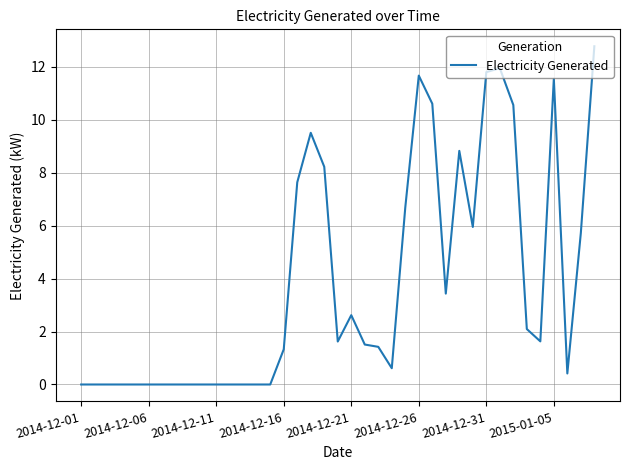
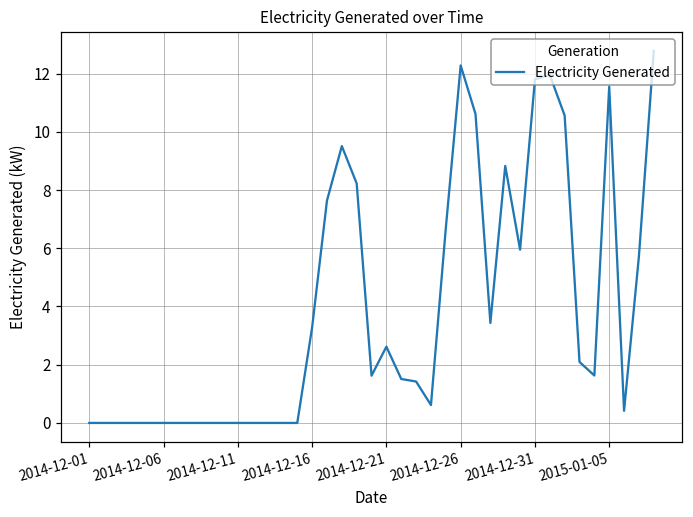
  {
    "2014-12-01": 0.0,
    "2014-12-06": 0.0,
    "2014-12-11": 0.0,
-   "2014-12-16": 1.3,
+   "2014-12-16": 3.3,
    "2014-12-21": 2.6,
-   "2014-12-26": 11.7,
+   "2014-12-26": 12.3,
    "2015-01-05": 11.5
  }
